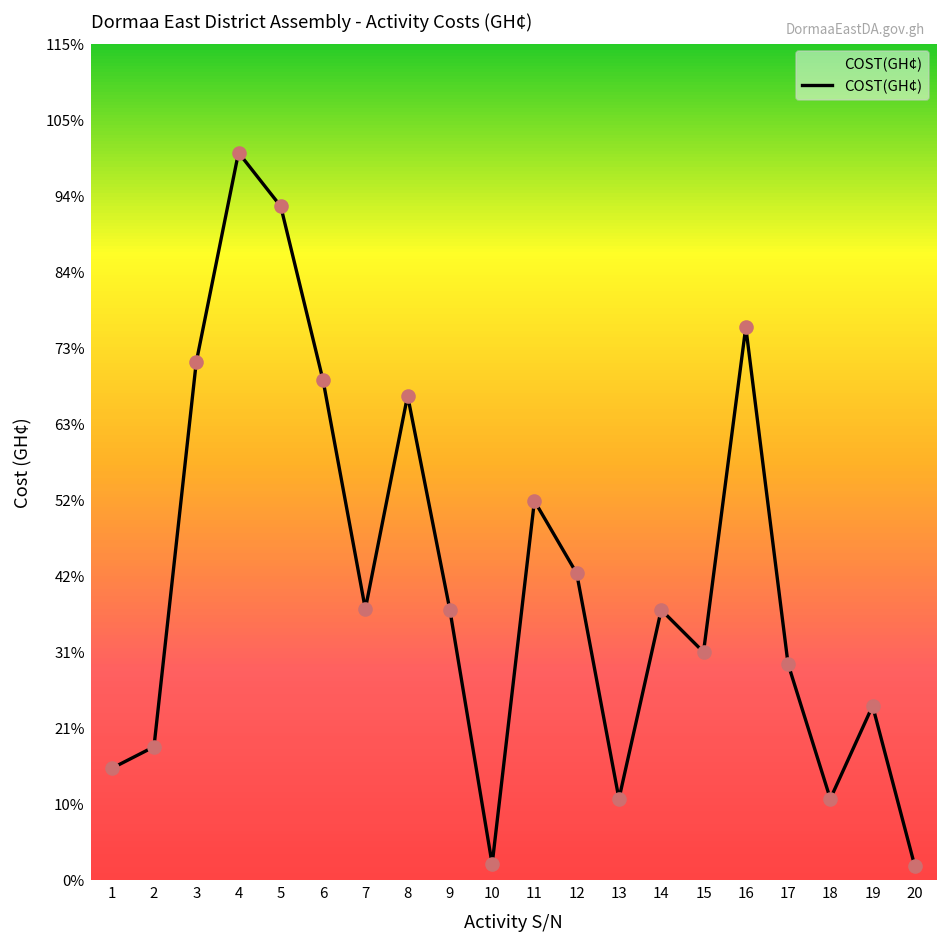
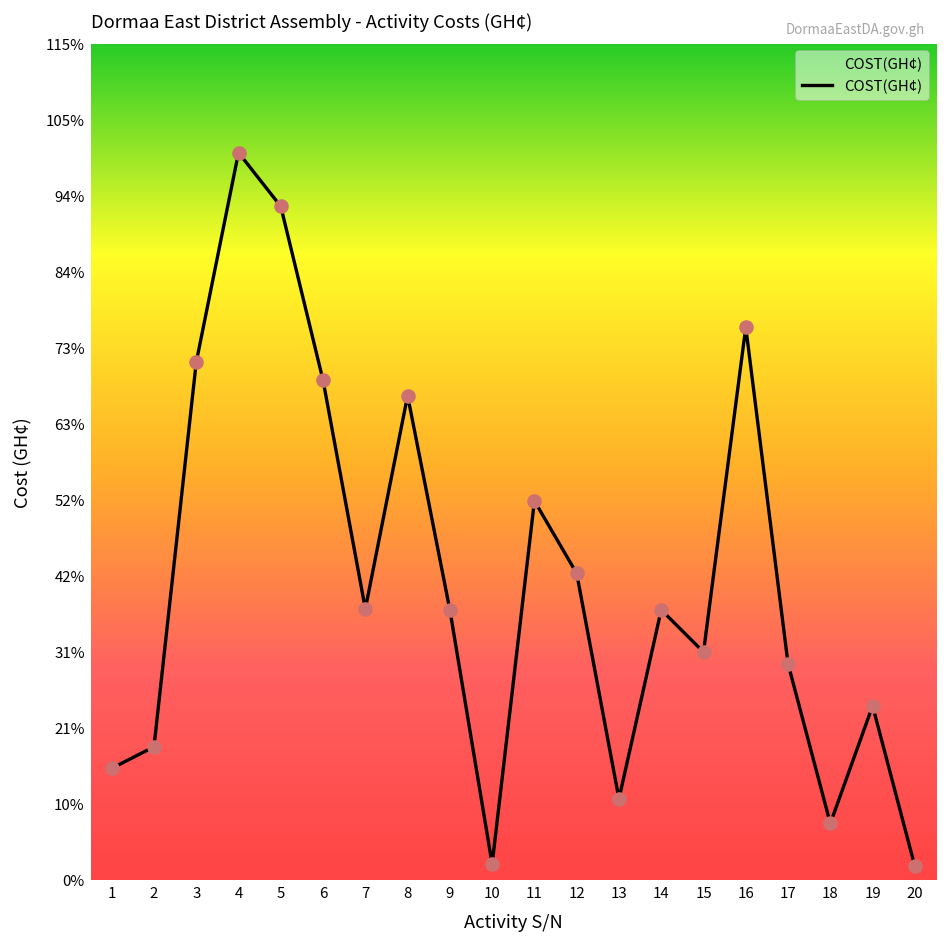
  {
    "1": "15%",
    "2": "18%",
    "3": "71%",
    "4": "100%",
    "5": "93%",
    "6": "69%",
    "7": "37%",
    "8": "67%",
    "9": "37%",
    "10": "2%",
    "11": "52%",
    "12": "42%",
    "13": "11%",
    "14": "37%",
    "15": "31%",
    "16": "76%",
    "17": "30%",
-   "18": "11%",
+   "18": "8%",
    "19": "24%",
    "20": "2%"
  }
